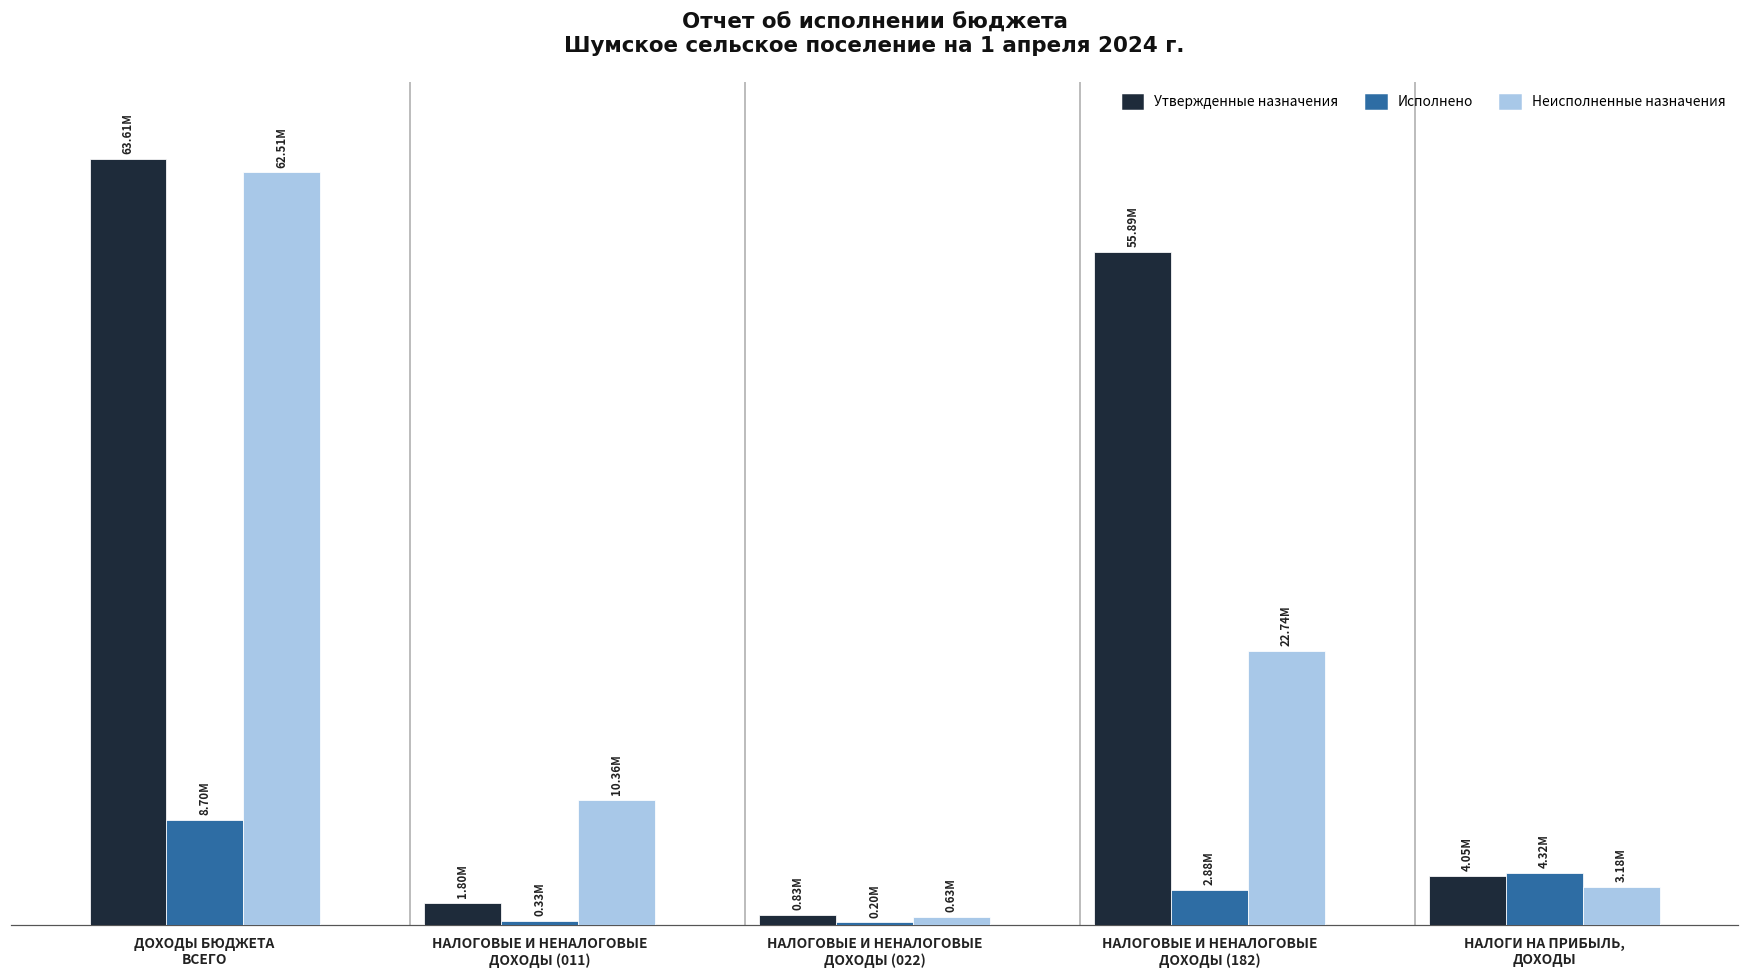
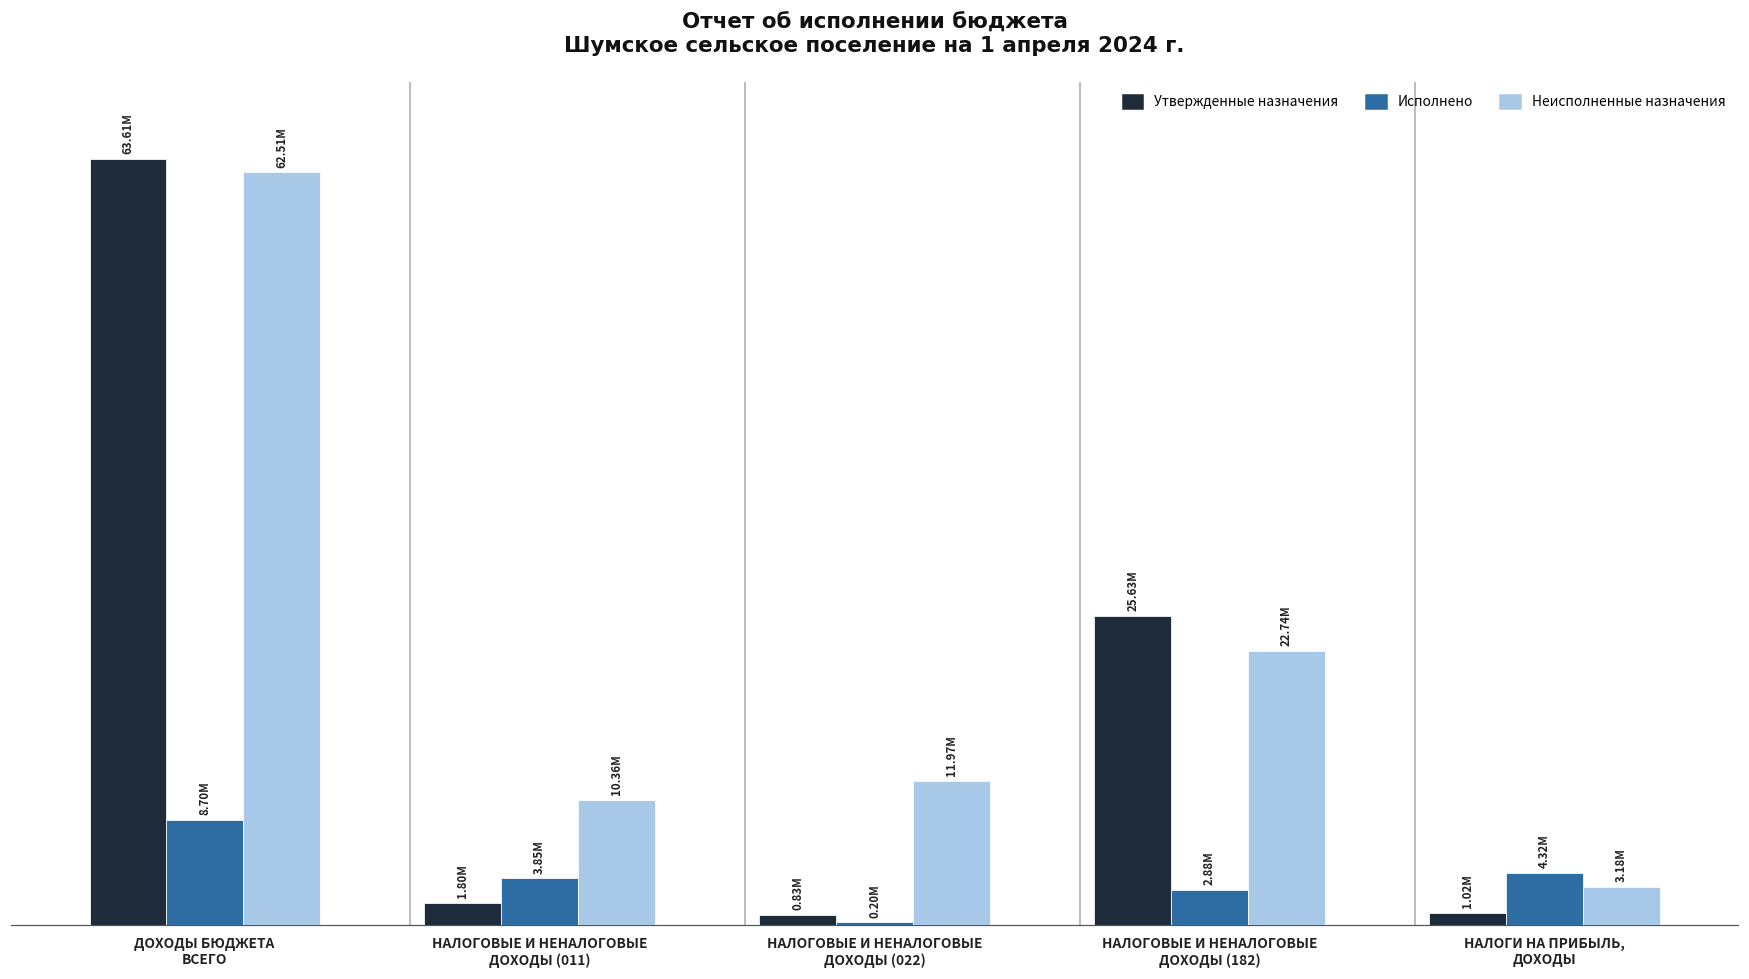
  {
    "Утвержденные назначения": {
-     "НАЛОГОВЫЕ И НЕНАЛОГОВЫЕ ДОХОДЫ (182)": "55.89М",
-     "НАЛОГИ НА ПРИБЫЛЬ, ДОХОДЫ": "4.05М"
+     "НАЛОГОВЫЕ И НЕНАЛОГОВЫЕ ДОХОДЫ (182)": "25.63М",
+     "НАЛОГИ НА ПРИБЫЛЬ, ДОХОДЫ": "1.02М"
    },
    "Исполнено": {
-     "НАЛОГОВЫЕ И НЕНАЛОГОВЫЕ ДОХОДЫ (011)": "0.33М"
+     "НАЛОГОВЫЕ И НЕНАЛОГОВЫЕ ДОХОДЫ (011)": "3.85М"
    },
    "Неисполненные назначения": {
-     "НАЛОГОВЫЕ И НЕНАЛОГОВЫЕ ДОХОДЫ (022)": "0.63М"
+     "НАЛОГОВЫЕ И НЕНАЛОГОВЫЕ ДОХОДЫ (022)": "11.97М"
    }
  }
